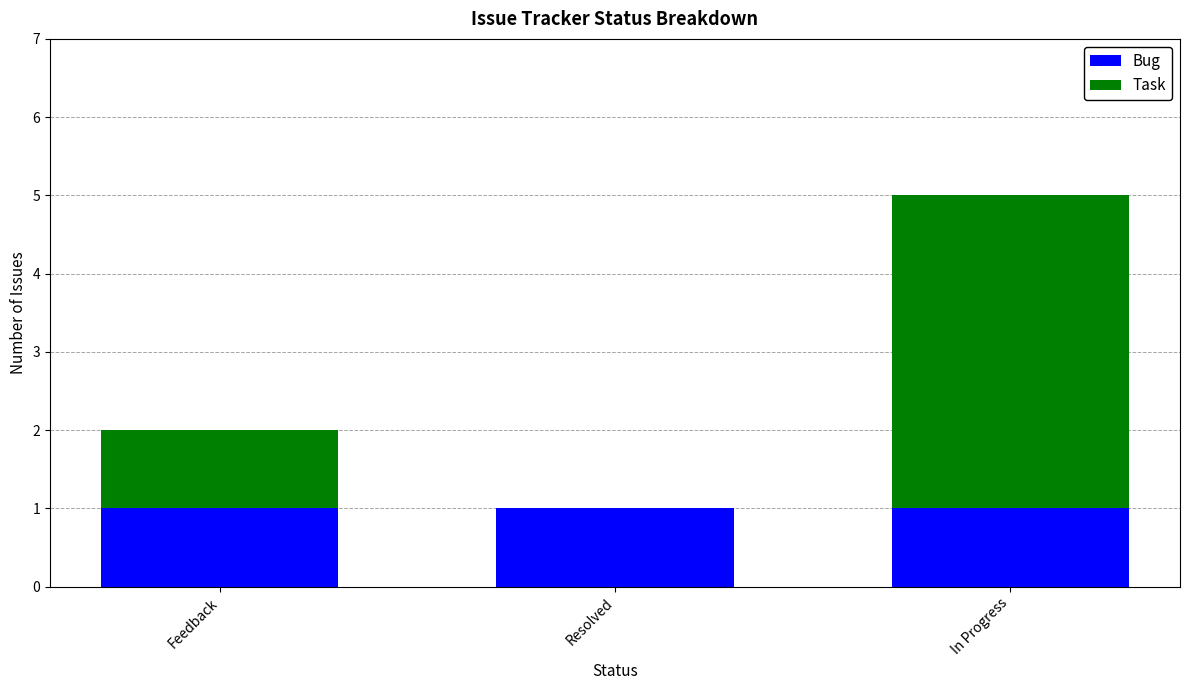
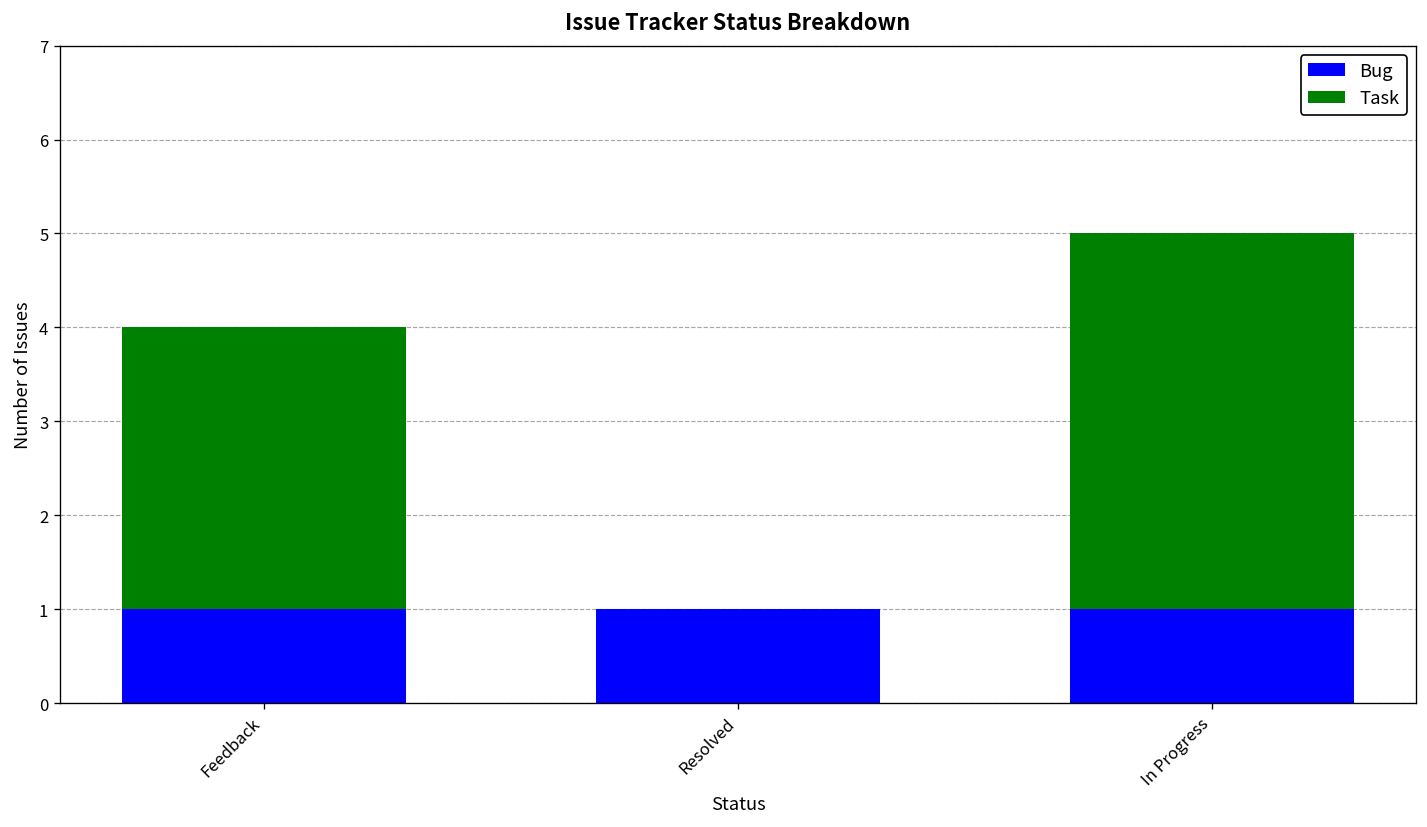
  {
    "Bug": {
      "Feedback": 1,
      "Resolved": 1,
      "In Progress": 1
    },
    "Task": {
-     "Feedback": 1,
+     "Feedback": 3,
      "Resolved": 0,
      "In Progress": 4
    }
  }
